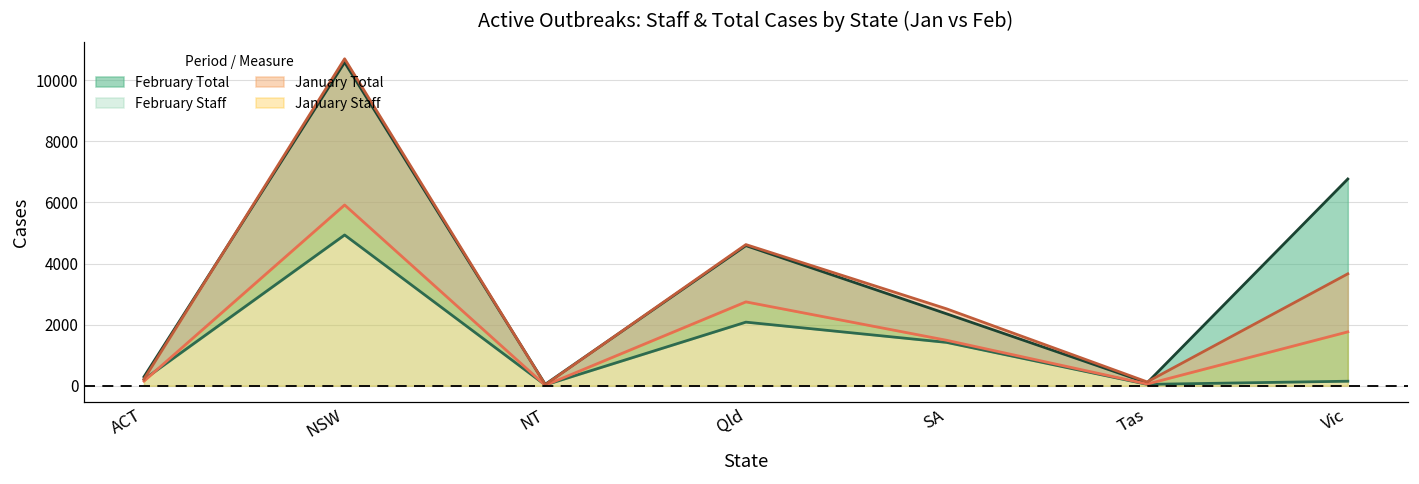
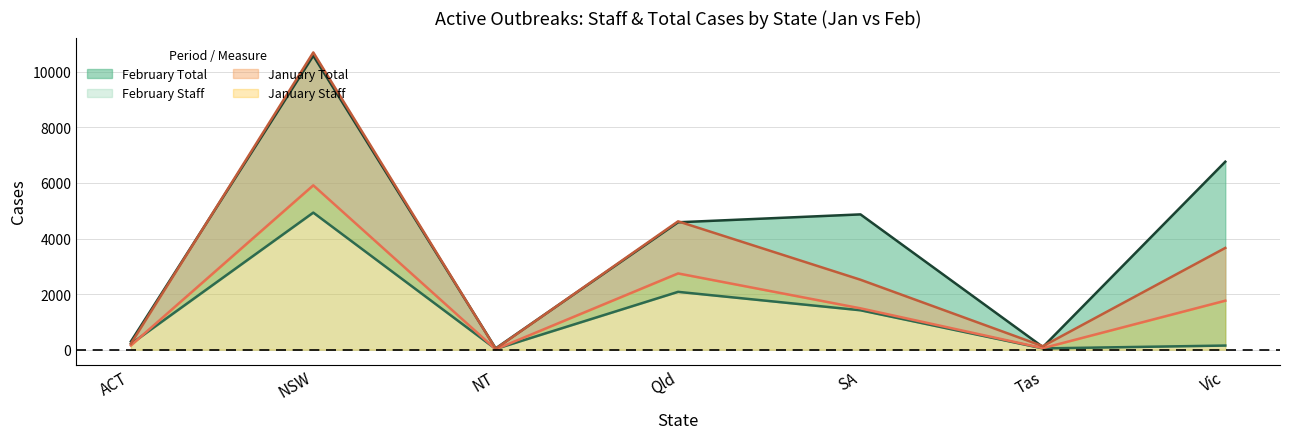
  {
    "February Staff": {
      "NSW": 4900,
      "Qld": 2100,
      "Vic": 100
    },
    "February Total": {
      "NSW": 10600,
-     "SA": 2400,
+     "SA": 4900,
      "Vic": 6800
    }
  }
